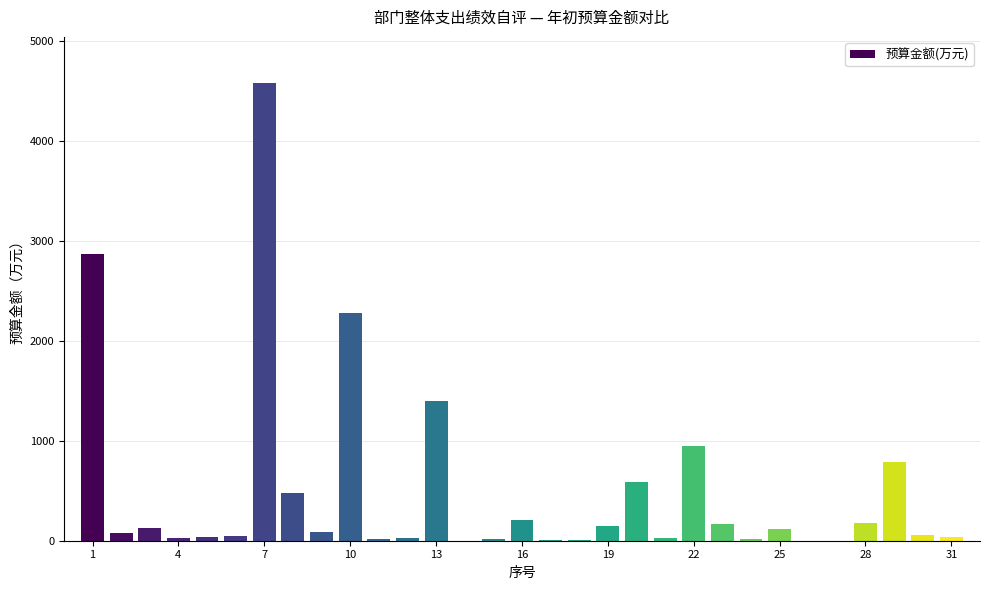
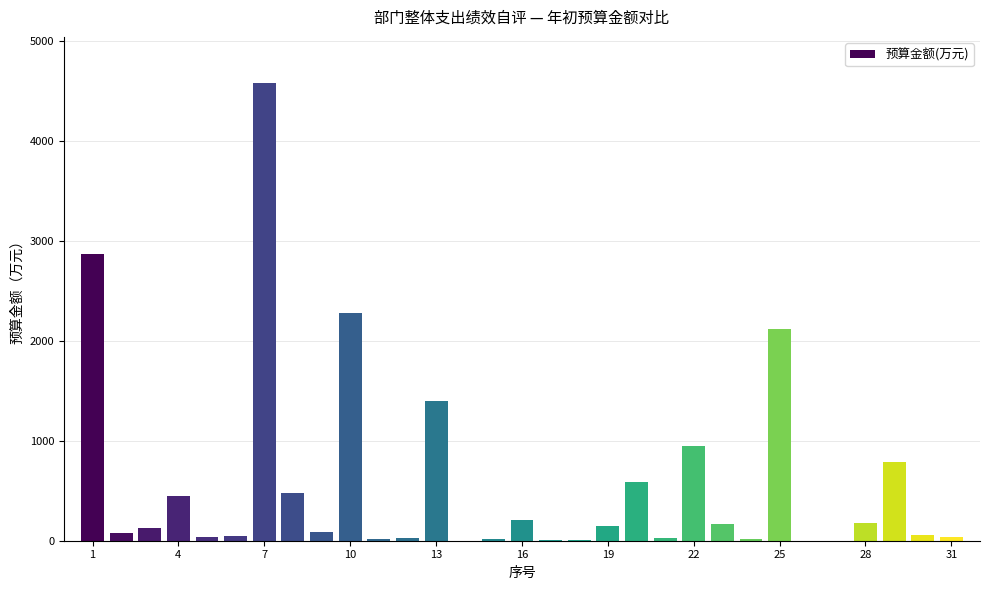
  {
    "1": 2900,
-   "4": 0,
+   "4": 400,
    "7": 4600,
    "10": 2300,
    "13": 1400,
    "16": 200,
    "19": 200,
    "22": 900,
-   "25": 100,
+   "25": 2100,
    "28": 200,
    "31": 0
  }
